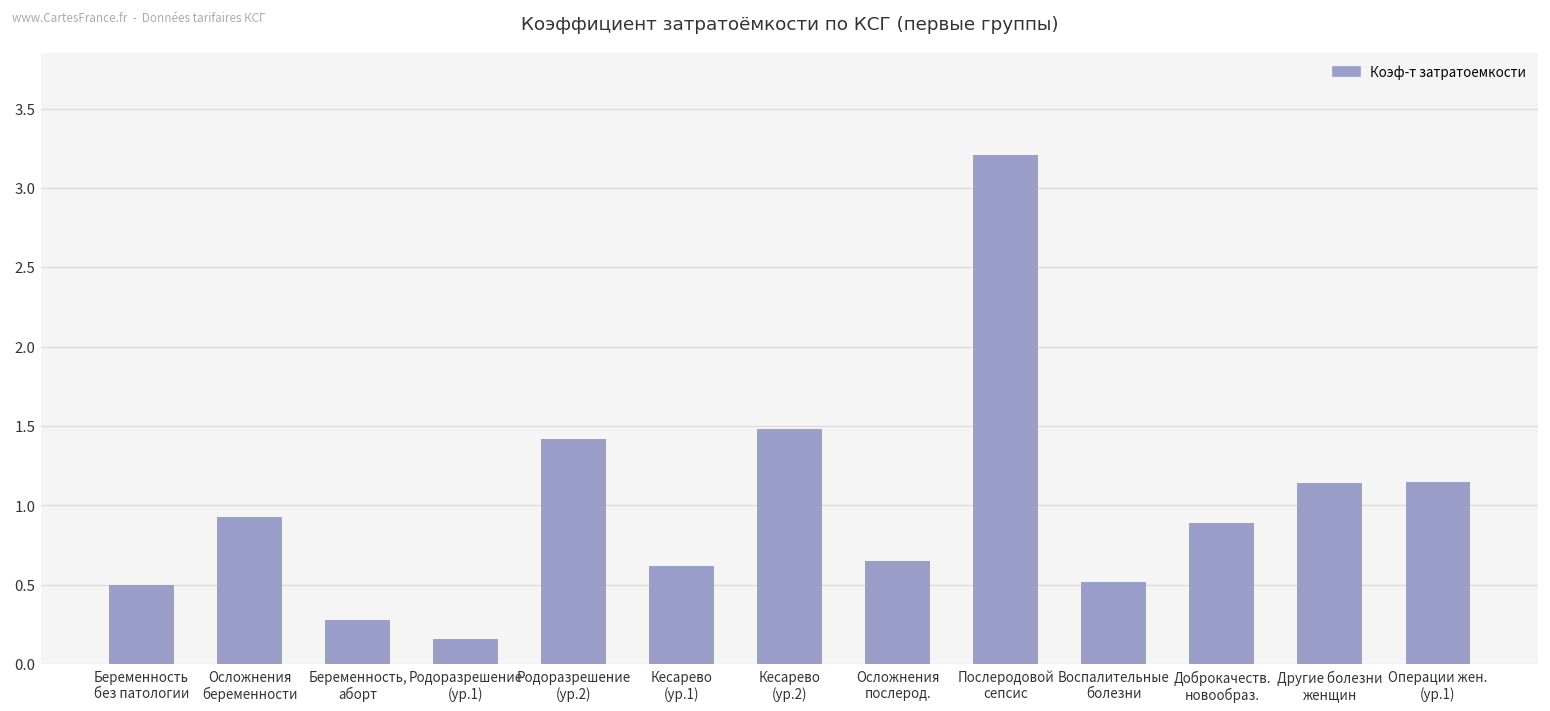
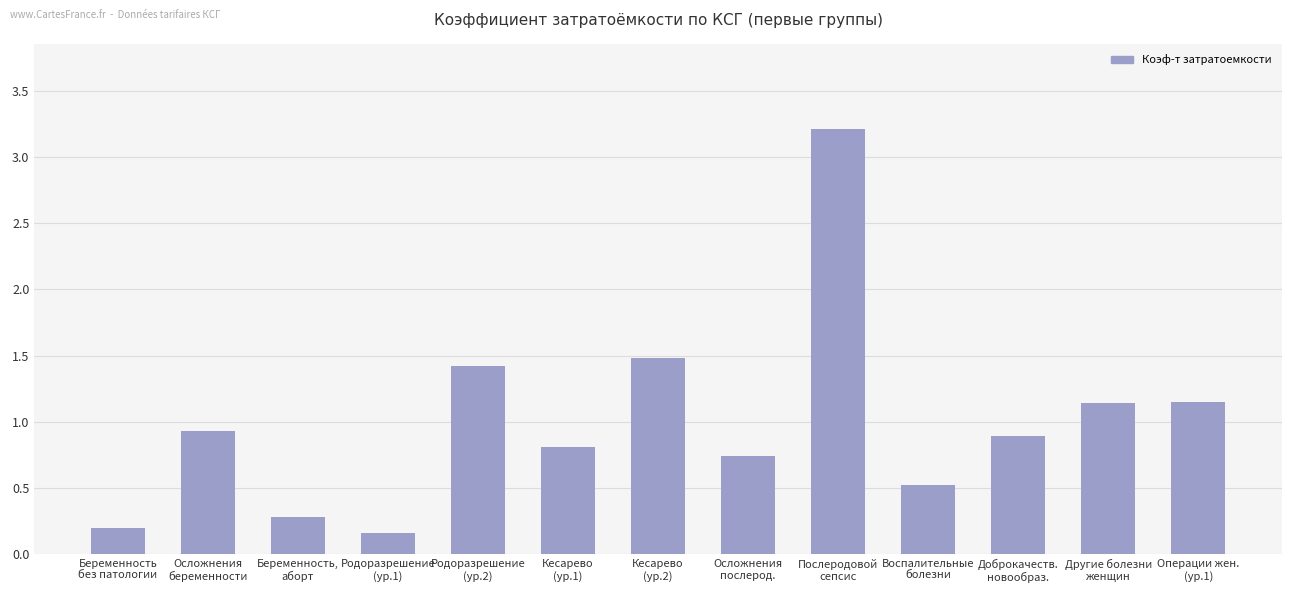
  {
-   "Беременность без патологии": 0.5,
+   "Беременность без патологии": 0.2,
    "Осложнения беременности": 0.93,
    "Беременность, аборт": 0.28,
    "Родоразрешение (ур.1)": 0.16,
    "Родоразрешение (ур.2)": 1.42,
-   "Кесарево (ур.1)": 0.62,
+   "Кесарево (ур.1)": 0.81,
    "Кесарево (ур.2)": 1.48,
-   "Осложнения послерод.": 0.65,
+   "Осложнения послерод.": 0.74,
    "Послеродовой сепсис": 3.21,
    "Воспалительные болезни": 0.52,
    "Доброкачеств. новообраз.": 0.89,
    "Другие болезни женщин": 1.14,
    "Операции жен. (ур.1)": 1.15
  }
